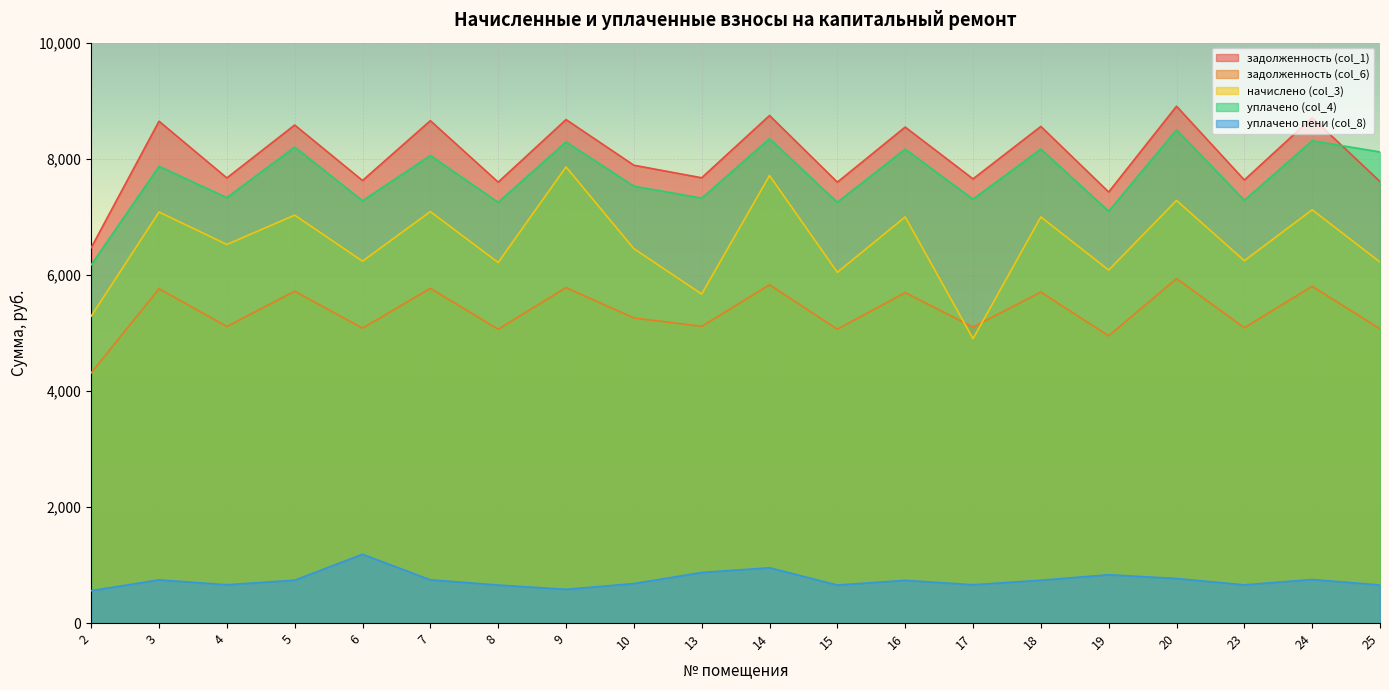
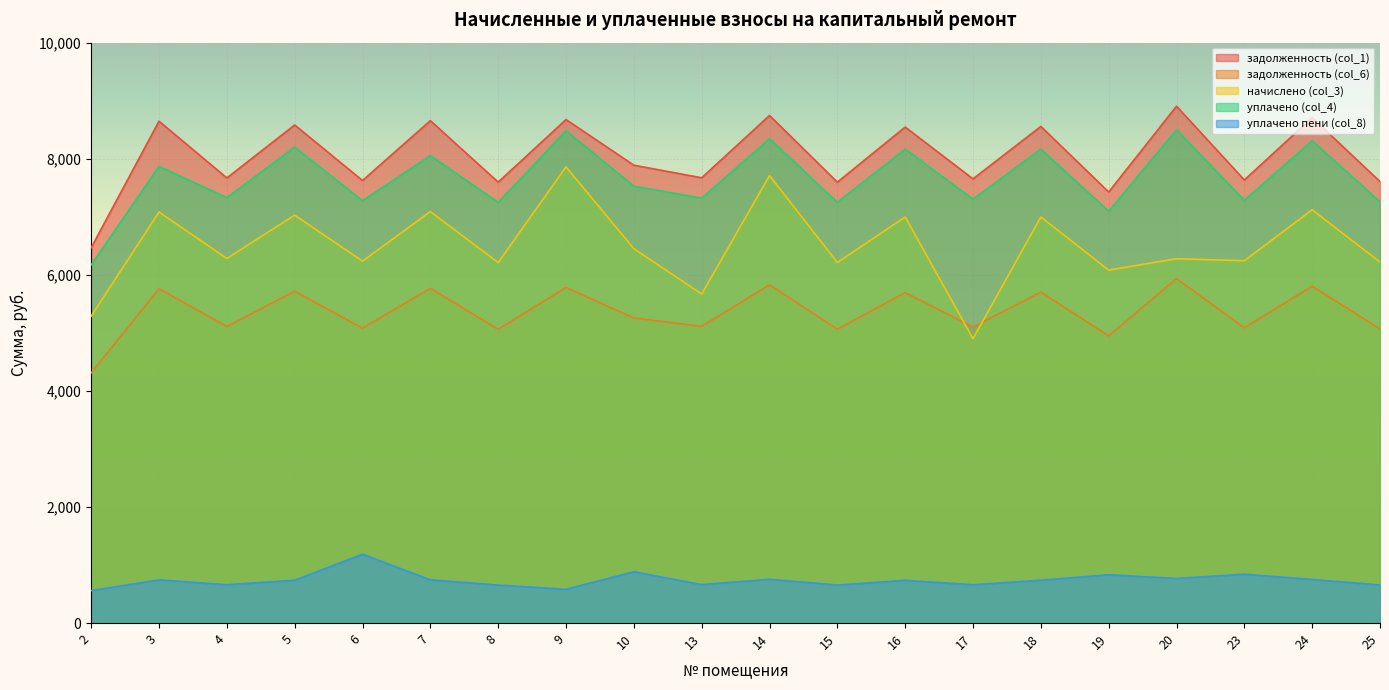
  {
    "начислено (col_3)": {
      "2": "5,300",
      "3": "7,100",
-     "4": "6,500",
+     "4": "6,300",
      "5": "7,000",
      "6": "6,200",
      "7": "7,100",
      "8": "6,200",
      "9": "7,900",
      "10": "6,500",
      "13": "5,700",
      "14": "7,700",
-     "15": "6,000",
+     "15": "6,200",
      "16": "7,000",
      "17": "4,900",
      "18": "7,000",
      "19": "6,100",
-     "20": "7,300",
+     "20": "6,300",
      "23": "6,200",
      "24": "7,100",
      "25": "6,200"
    },
    "уплачено (col_4)": {
      "2": "6,200",
      "3": "7,900",
      "4": "7,300",
      "5": "8,200",
      "6": "7,300",
      "7": "8,100",
      "8": "7,200",
-     "9": "8,300",
+     "9": "8,500",
      "10": "7,500",
      "13": "7,300",
      "14": "8,300",
      "15": "7,200",
      "16": "8,200",
      "17": "7,300",
      "18": "8,200",
      "19": "7,100",
      "20": "8,500",
      "23": "7,300",
      "24": "8,300",
-     "25": "8,100"
+     "25": "7,300"
    },
    "уплачено пени (col_8)": {
      "2": "600",
      "3": "700",
      "4": "700",
      "5": "700",
      "6": "1,200",
      "7": "700",
      "8": "700",
      "9": "600",
-     "10": "700",
-     "13": "900",
-     "14": "1,000",
+     "10": "900",
+     "13": "700",
+     "14": "800",
      "15": "700",
      "16": "700",
      "17": "700",
      "18": "700",
      "19": "800",
      "20": "800",
-     "23": "700",
+     "23": "800",
      "24": "800",
      "25": "700"
    }
  }
